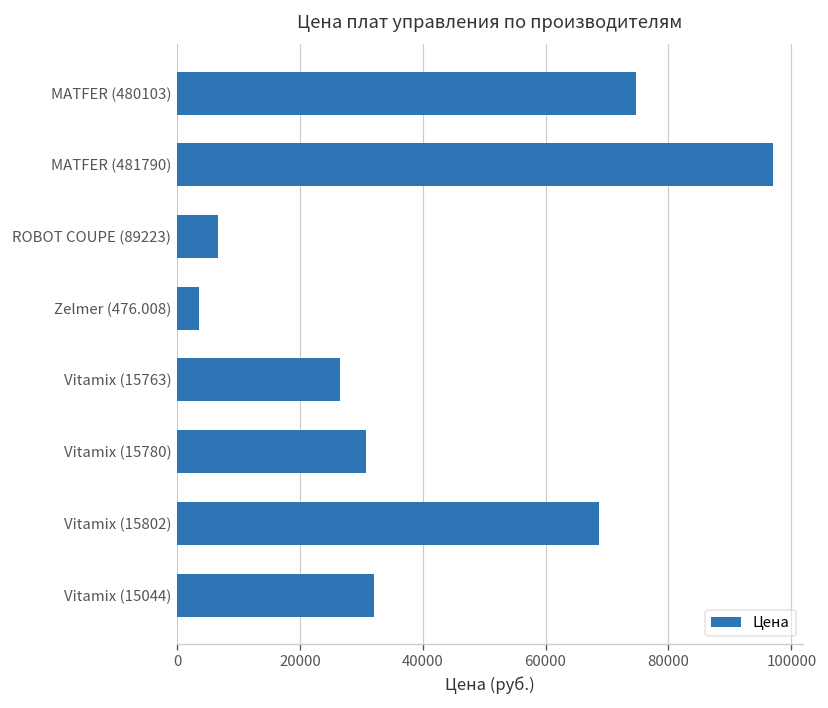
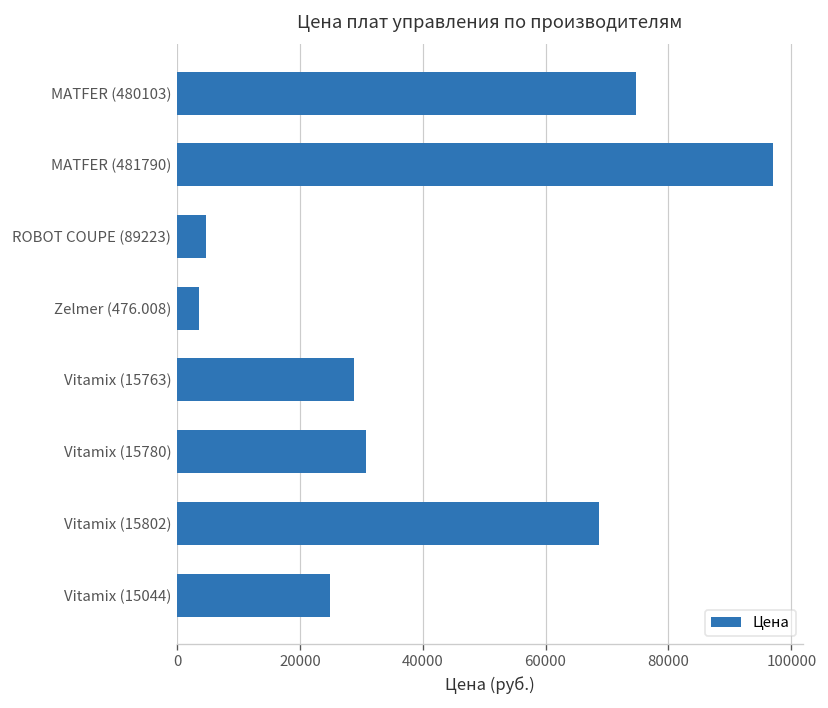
  {
    "MATFER (480103)": 75000,
    "MATFER (481790)": 97000,
-   "ROBOT COUPE (89223)": 7000,
+   "ROBOT COUPE (89223)": 5000,
    "Zelmer (476.008)": 4000,
-   "Vitamix (15763)": 27000,
+   "Vitamix (15763)": 29000,
    "Vitamix (15780)": 31000,
    "Vitamix (15802)": 69000,
-   "Vitamix (15044)": 32000
+   "Vitamix (15044)": 25000
  }
